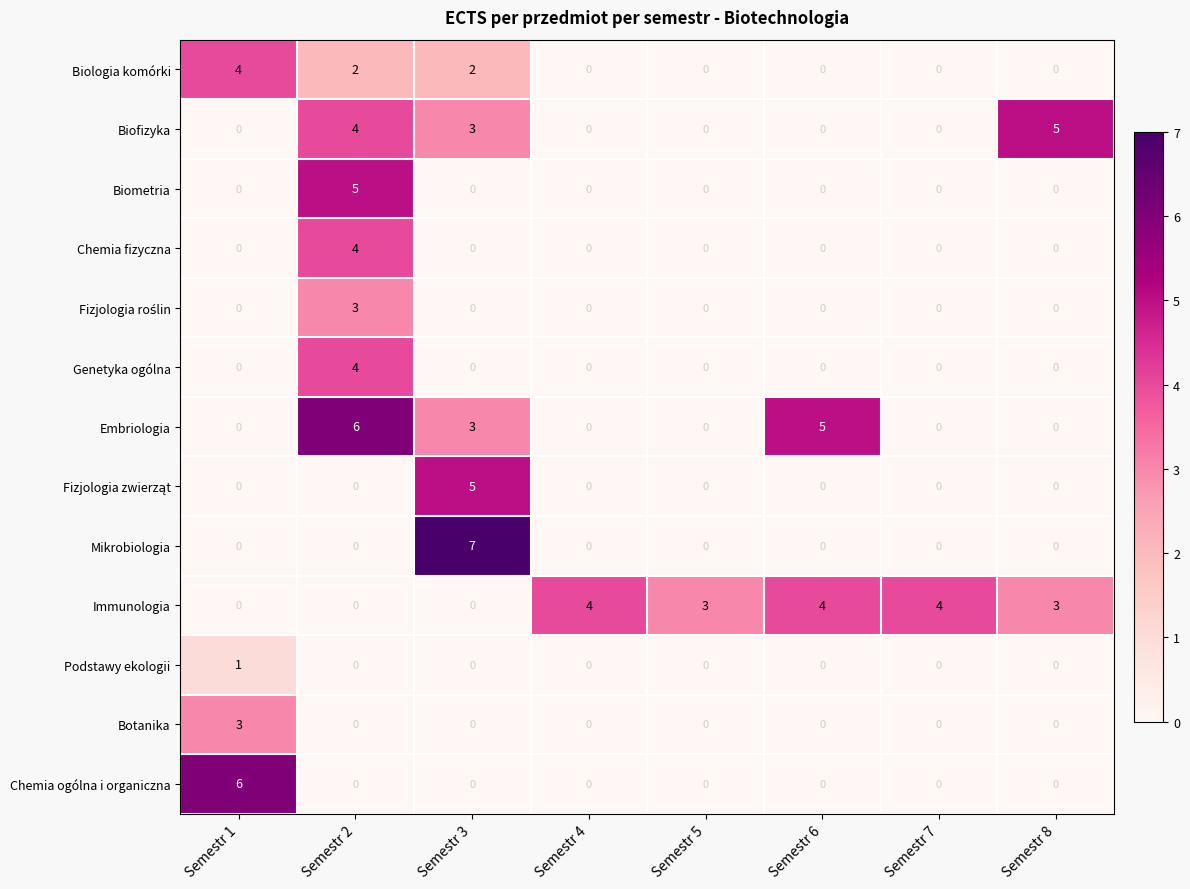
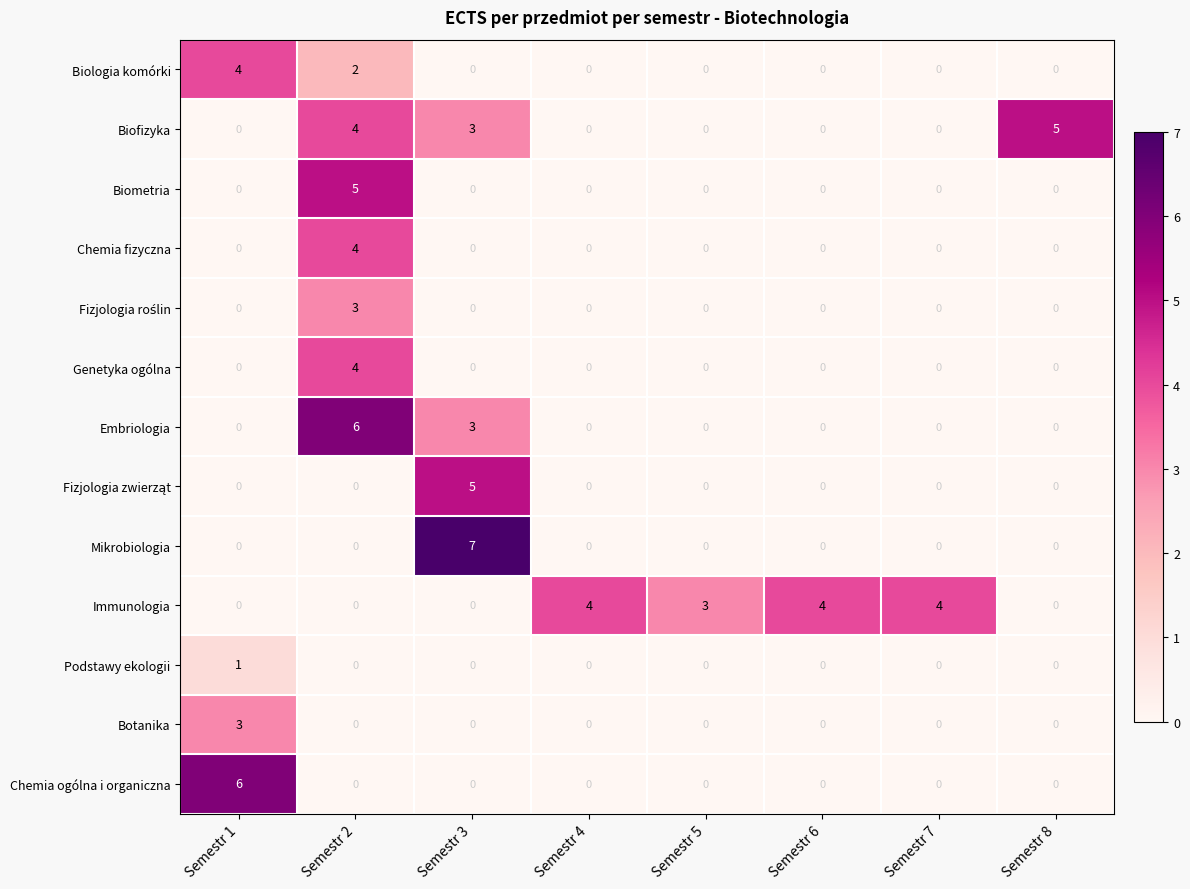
  {
    "Biologia komórki": {
      "Semestr 1": 4,
      "Semestr 2": 2,
-     "Semestr 3": 2,
+     "Semestr 3": 0,
      "Semestr 4": 0,
      "Semestr 5": 0,
      "Semestr 6": 0,
      "Semestr 7": 0,
      "Semestr 8": 0
    },
    "Biofizyka": {
      "Semestr 1": 0,
      "Semestr 2": 4,
      "Semestr 3": 3,
      "Semestr 4": 0,
      "Semestr 5": 0,
      "Semestr 6": 0,
      "Semestr 7": 0,
      "Semestr 8": 5
    },
    "Biometria": {
      "Semestr 1": 0,
      "Semestr 2": 5,
      "Semestr 3": 0,
      "Semestr 4": 0,
      "Semestr 5": 0,
      "Semestr 6": 0,
      "Semestr 7": 0,
      "Semestr 8": 0
    },
    "Chemia fizyczna": {
      "Semestr 1": 0,
      "Semestr 2": 4,
      "Semestr 3": 0,
      "Semestr 4": 0,
      "Semestr 5": 0,
      "Semestr 6": 0,
      "Semestr 7": 0,
      "Semestr 8": 0
    },
    "Fizjologia roślin": {
      "Semestr 1": 0,
      "Semestr 2": 3,
      "Semestr 3": 0,
      "Semestr 4": 0,
      "Semestr 5": 0,
      "Semestr 6": 0,
      "Semestr 7": 0,
      "Semestr 8": 0
    },
    "Genetyka ogólna": {
      "Semestr 1": 0,
      "Semestr 2": 4,
      "Semestr 3": 0,
      "Semestr 4": 0,
      "Semestr 5": 0,
      "Semestr 6": 0,
      "Semestr 7": 0,
      "Semestr 8": 0
    },
    "Embriologia": {
      "Semestr 1": 0,
      "Semestr 2": 6,
      "Semestr 3": 3,
      "Semestr 4": 0,
      "Semestr 5": 0,
-     "Semestr 6": 5,
+     "Semestr 6": 0,
      "Semestr 7": 0,
      "Semestr 8": 0
    },
    "Fizjologia zwierząt": {
      "Semestr 1": 0,
      "Semestr 2": 0,
      "Semestr 3": 5,
      "Semestr 4": 0,
      "Semestr 5": 0,
      "Semestr 6": 0,
      "Semestr 7": 0,
      "Semestr 8": 0
    },
    "Mikrobiologia": {
      "Semestr 1": 0,
      "Semestr 2": 0,
      "Semestr 3": 7,
      "Semestr 4": 0,
      "Semestr 5": 0,
      "Semestr 6": 0,
      "Semestr 7": 0,
      "Semestr 8": 0
    },
    "Immunologia": {
      "Semestr 1": 0,
      "Semestr 2": 0,
      "Semestr 3": 0,
      "Semestr 4": 4,
      "Semestr 5": 3,
      "Semestr 6": 4,
      "Semestr 7": 4,
-     "Semestr 8": 3
+     "Semestr 8": 0
    },
    "Podstawy ekologii": {
      "Semestr 1": 1,
      "Semestr 2": 0,
      "Semestr 3": 0,
      "Semestr 4": 0,
      "Semestr 5": 0,
      "Semestr 6": 0,
      "Semestr 7": 0,
      "Semestr 8": 0
    },
    "Botanika": {
      "Semestr 1": 3,
      "Semestr 2": 0,
      "Semestr 3": 0,
      "Semestr 4": 0,
      "Semestr 5": 0,
      "Semestr 6": 0,
      "Semestr 7": 0,
      "Semestr 8": 0
    },
    "Chemia ogólna i organiczna": {
      "Semestr 1": 6,
      "Semestr 2": 0,
      "Semestr 3": 0,
      "Semestr 4": 0,
      "Semestr 5": 0,
      "Semestr 6": 0,
      "Semestr 7": 0,
      "Semestr 8": 0
    }
  }
